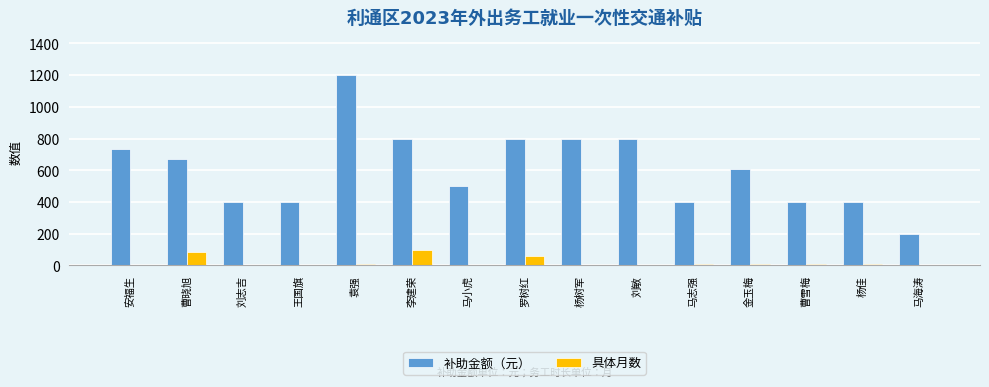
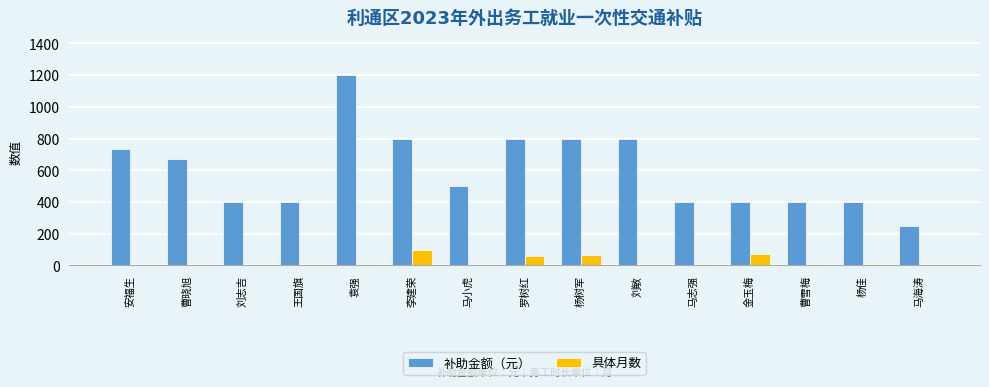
  {
    "补助金额（元）": {
      "安福生": 740,
      "曹晓旭": 670,
      "刘志吉": 400,
      "王国旗": 400,
      "袁强": 1200,
      "李建荣": 800,
      "马小虎": 500,
      "罗树红": 800,
      "杨树军": 800,
      "刘敏": 800,
      "马志强": 400,
-     "金玉梅": 610,
+     "金玉梅": 400,
      "曹雪梅": 400,
      "杨佳": 400,
-     "马海涛": 200
+     "马海涛": 250
    },
    "具体月数": {
-     "曹晓旭": 80,
+     "曹晓旭": 0,
      "李建荣": 90,
      "罗树红": 60,
-     "杨树军": 0,
-     "金玉梅": 10
+     "杨树军": 70,
+     "金玉梅": 70
    }
  }
